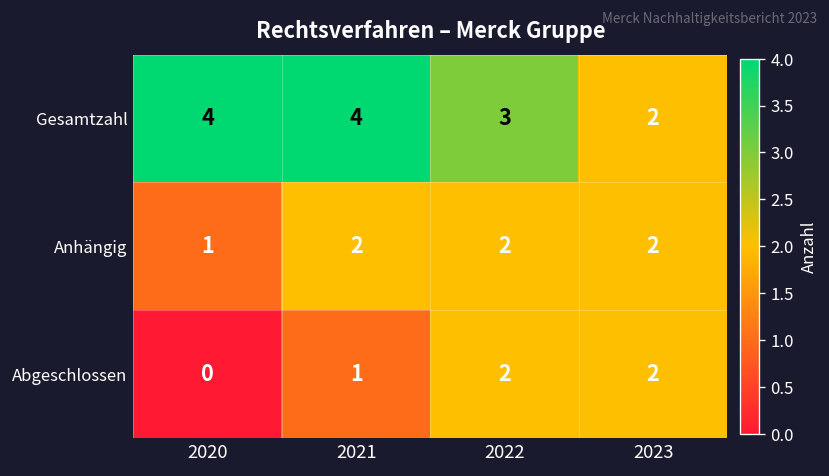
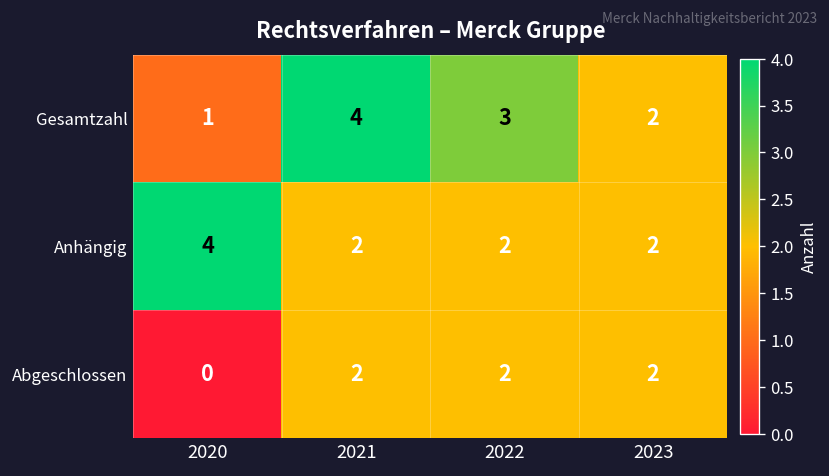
  {
    "Gesamtzahl": {
-     "2020": 4,
+     "2020": 1,
      "2021": 4,
      "2022": 3,
      "2023": 2
    },
    "Anhängig": {
-     "2020": 1,
+     "2020": 4,
      "2021": 2,
      "2022": 2,
      "2023": 2
    },
    "Abgeschlossen": {
      "2020": 0,
-     "2021": 1,
+     "2021": 2,
      "2022": 2,
      "2023": 2
    }
  }
